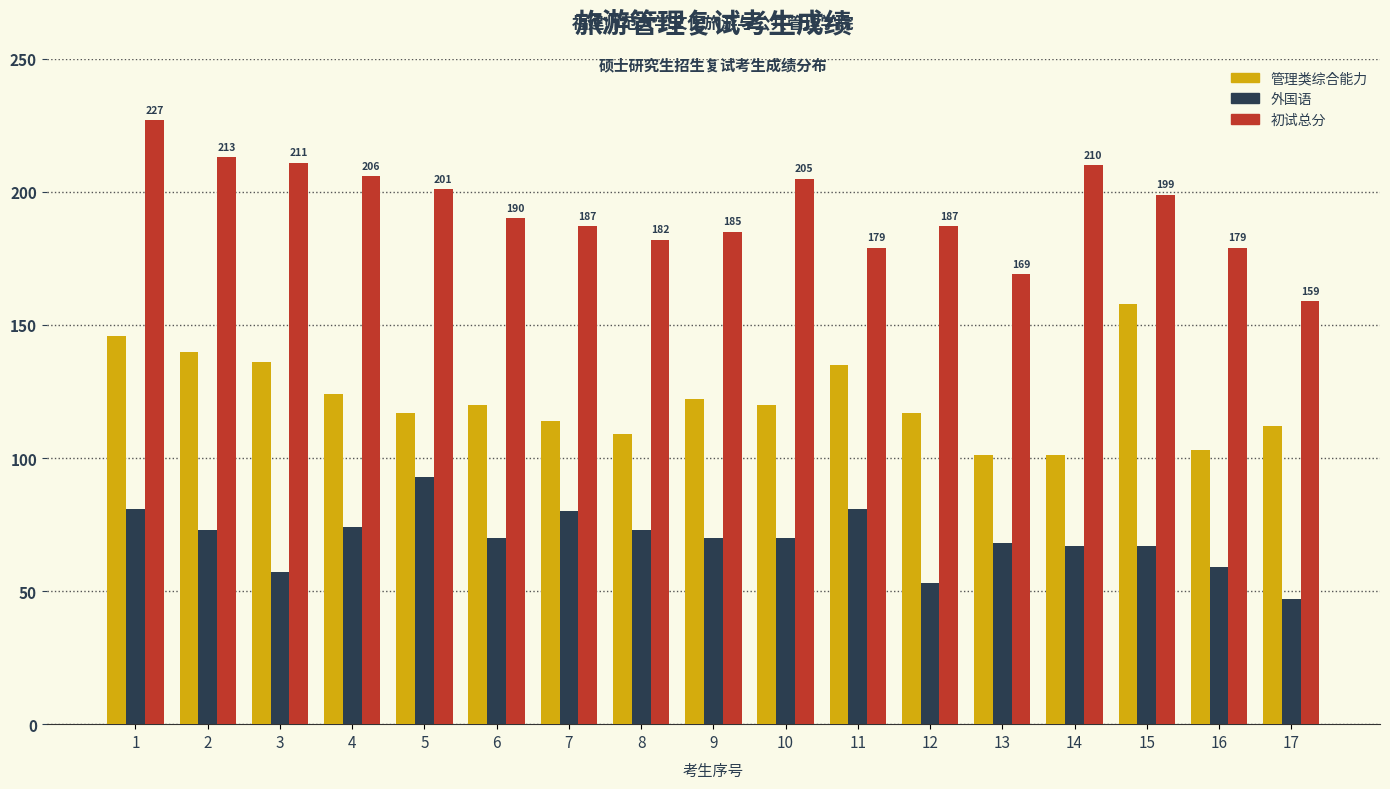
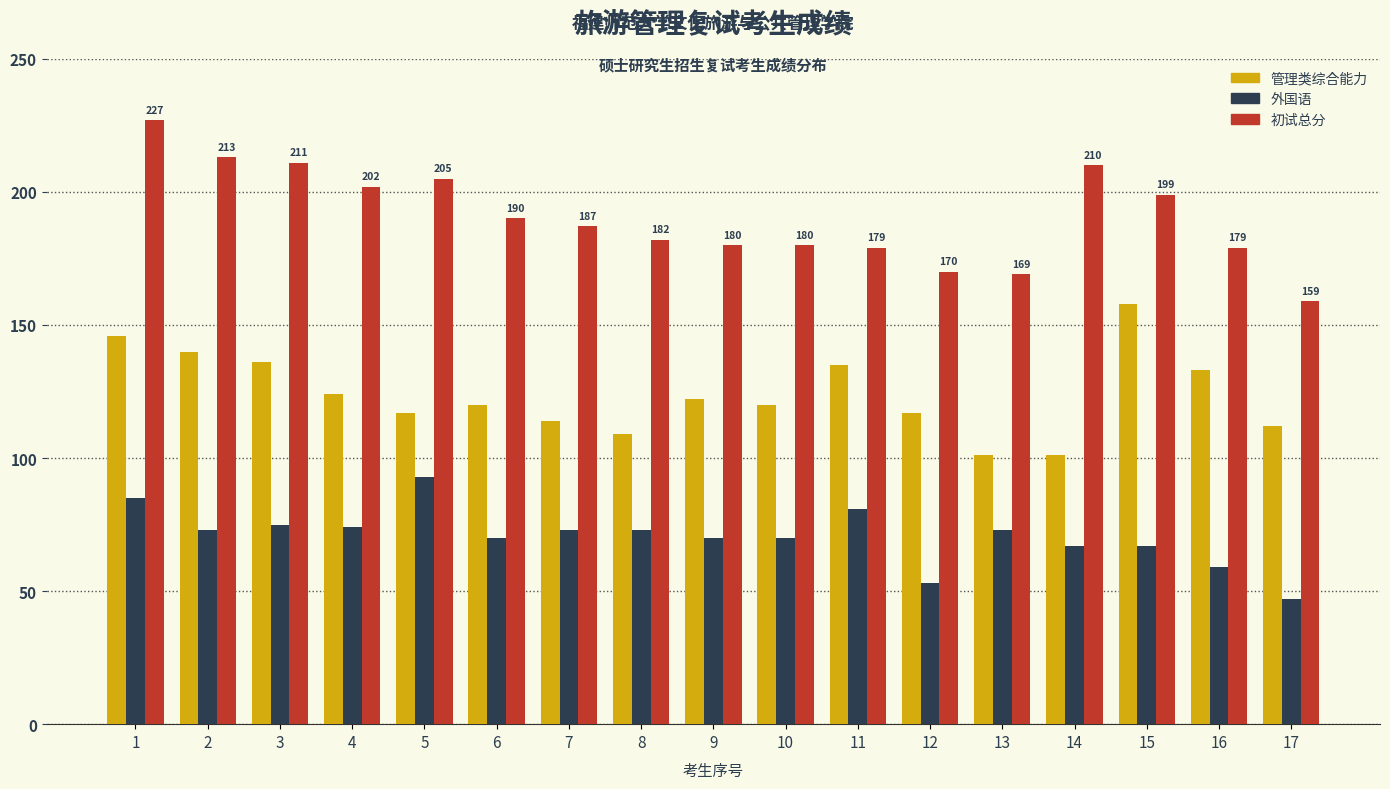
  {
    "管理类综合能力": {
      "1": 146,
      "2": 140,
      "3": 136,
      "4": 124,
      "5": 117,
      "6": 120,
      "7": 114,
      "8": 109,
      "9": 122,
      "10": 120,
      "11": 135,
      "12": 117,
      "13": 101,
      "14": 101,
      "15": 158,
-     "16": 103,
+     "16": 133,
      "17": 112
    },
    "外国语": {
-     "1": 81,
+     "1": 85,
      "2": 73,
-     "3": 57,
+     "3": 75,
      "4": 74,
      "5": 93,
      "6": 70,
-     "7": 80,
+     "7": 73,
      "8": 73,
      "9": 70,
      "10": 70,
      "11": 81,
      "12": 53,
-     "13": 68,
+     "13": 73,
      "14": 67,
      "15": 67,
      "16": 59,
      "17": 47
    },
    "初试总分": {
      "1": 227,
      "2": 213,
      "3": 211,
-     "4": 206,
-     "5": 201,
+     "4": 202,
+     "5": 205,
      "6": 190,
      "7": 187,
      "8": 182,
-     "9": 185,
-     "10": 205,
+     "9": 180,
+     "10": 180,
      "11": 179,
-     "12": 187,
+     "12": 170,
      "13": 169,
      "14": 210,
      "15": 199,
      "16": 179,
      "17": 159
    }
  }
